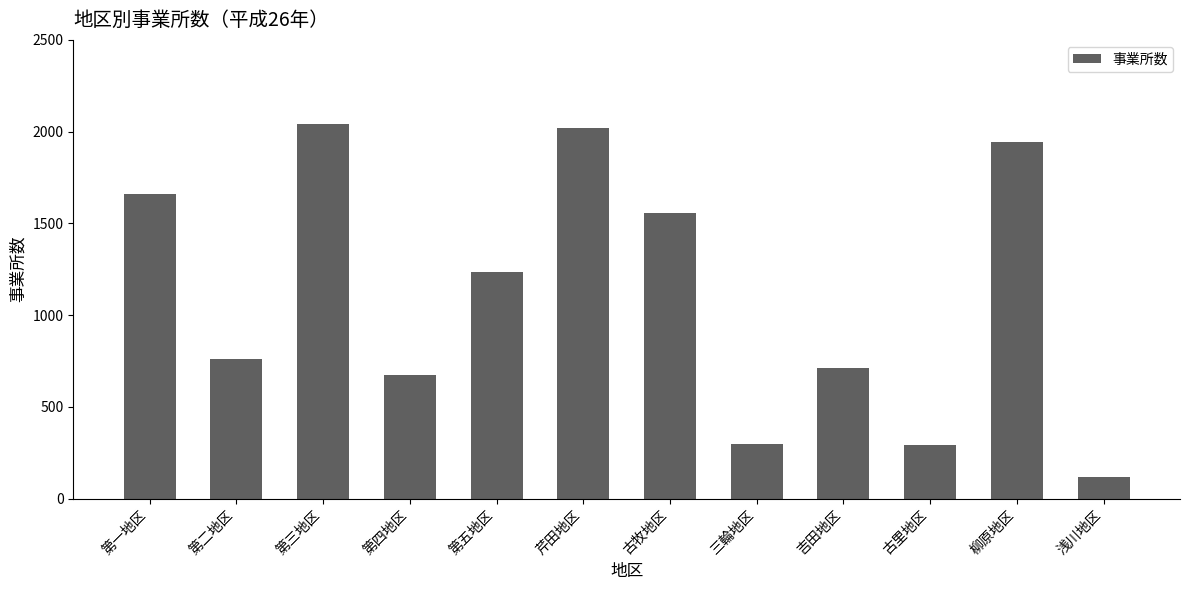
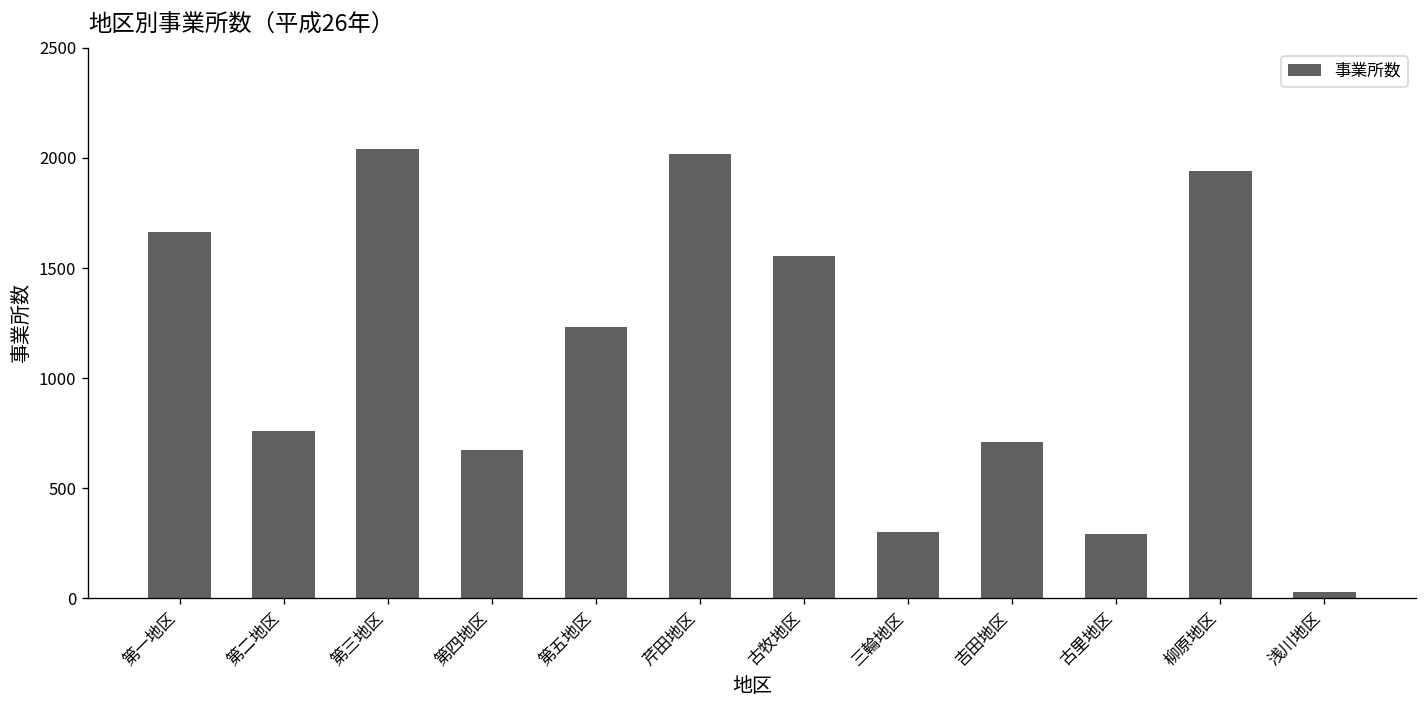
  {
    "第一地区": 1660,
    "第二地区": 760,
    "第三地区": 2040,
    "第四地区": 670,
    "第五地区": 1230,
    "芹田地区": 2020,
    "古牧地区": 1560,
    "三輪地区": 300,
    "吉田地区": 710,
    "古里地区": 290,
    "柳原地区": 1940,
-   "浅川地区": 120
+   "浅川地区": 30
  }
